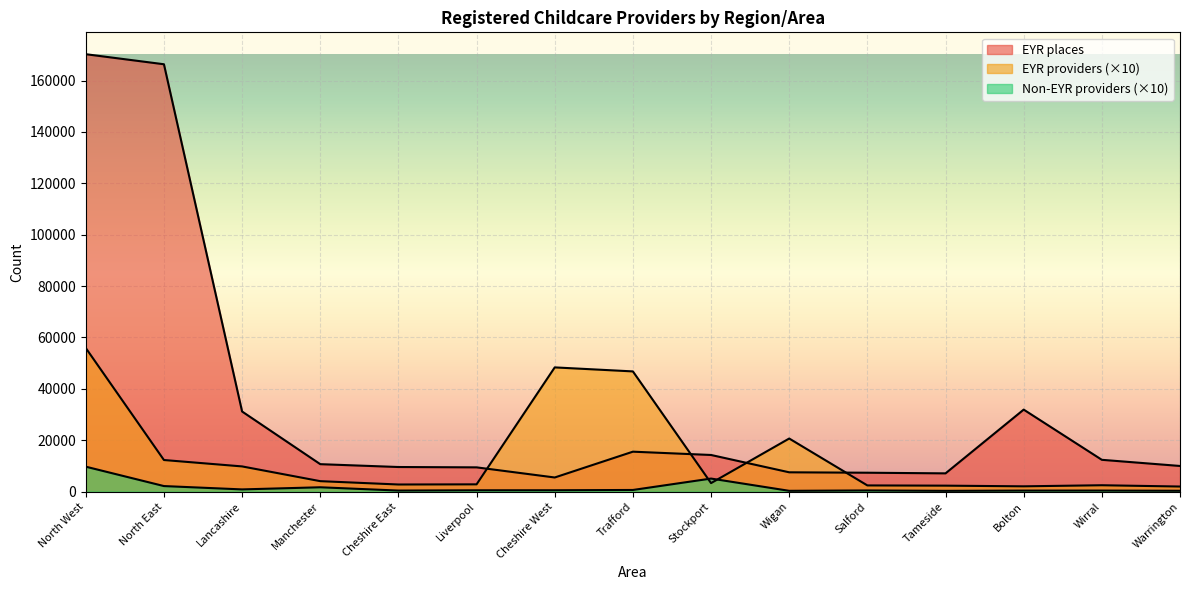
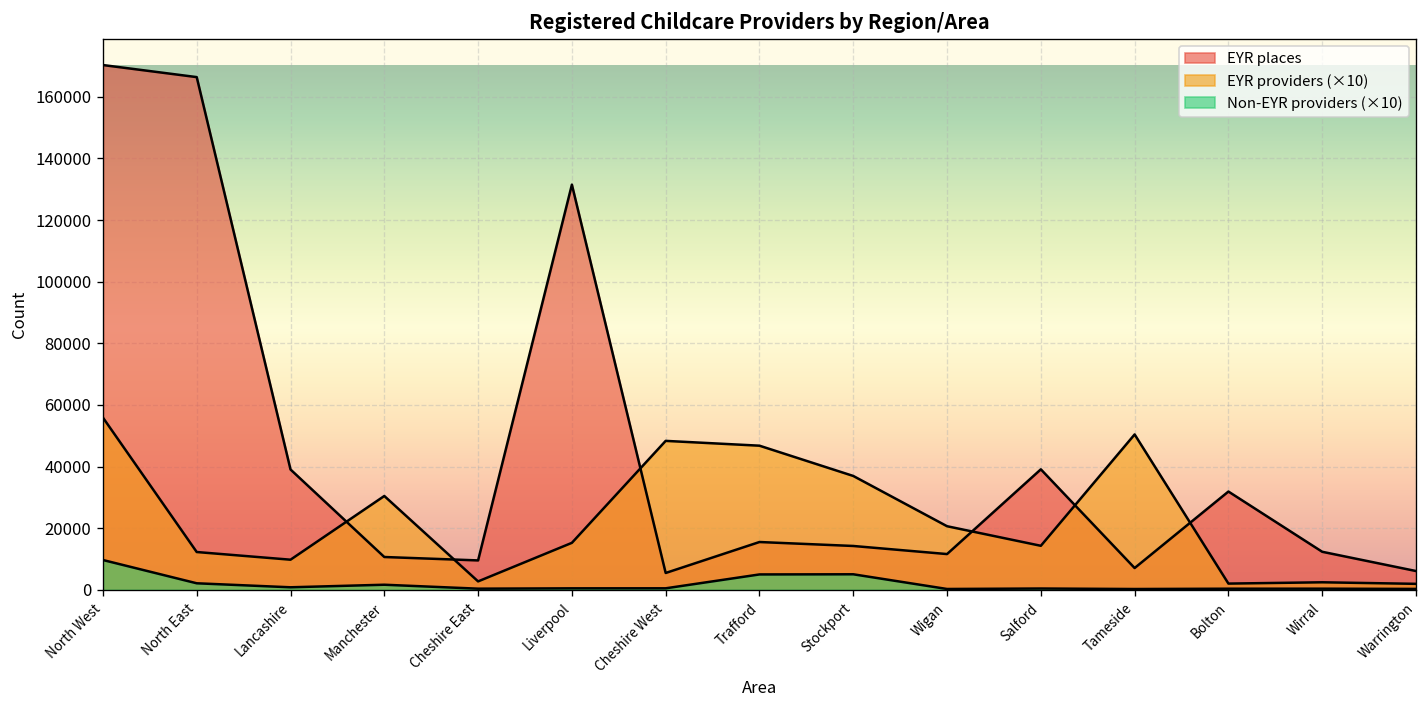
  {
    "EYR places": {
      "North West": 170000,
      "North East": 166000,
-     "Lancashire": 31000,
+     "Lancashire": 39000,
      "Manchester": 11000,
      "Cheshire East": 10000,
-     "Liverpool": 9000,
+     "Liverpool": 131000,
      "Cheshire West": 5000,
      "Trafford": 16000,
      "Stockport": 14000,
-     "Wigan": 8000,
-     "Salford": 7000,
+     "Wigan": 12000,
+     "Salford": 39000,
      "Tameside": 7000,
      "Bolton": 32000,
      "Wirral": 12000,
-     "Warrington": 10000
+     "Warrington": 6000
    },
    "EYR providers (×10)": {
      "North West": 56000,
      "North East": 12000,
      "Lancashire": 10000,
-     "Manchester": 4000,
+     "Manchester": 30000,
      "Cheshire East": 3000,
-     "Liverpool": 3000,
+     "Liverpool": 15000,
      "Cheshire West": 48000,
      "Trafford": 47000,
-     "Stockport": 3000,
+     "Stockport": 37000,
      "Wigan": 21000,
-     "Salford": 2000,
-     "Tameside": 2000,
+     "Salford": 14000,
+     "Tameside": 50000,
      "Bolton": 2000,
      "Wirral": 2000,
      "Warrington": 2000
    },
    "Non-EYR providers (×10)": {
      "North West": 10000,
      "North East": 2000,
      "Lancashire": 1000,
      "Manchester": 2000,
      "Cheshire East": 0,
      "Liverpool": 1000,
      "Cheshire West": 1000,
-     "Trafford": 1000,
+     "Trafford": 5000,
      "Stockport": 5000,
      "Wigan": 0,
      "Salford": 0,
      "Tameside": 0,
      "Bolton": 0,
      "Wirral": 0,
      "Warrington": 0
    }
  }
